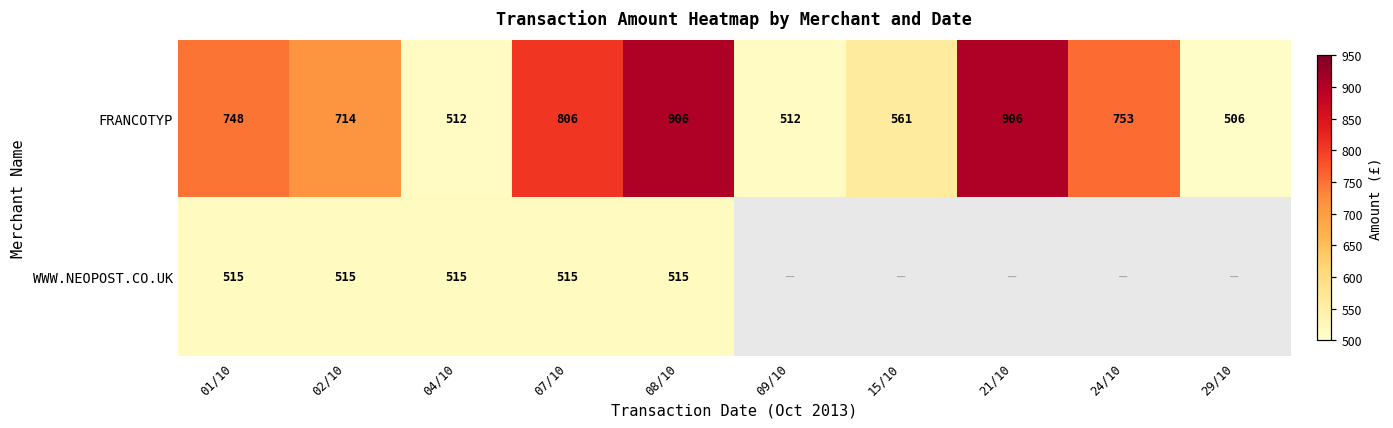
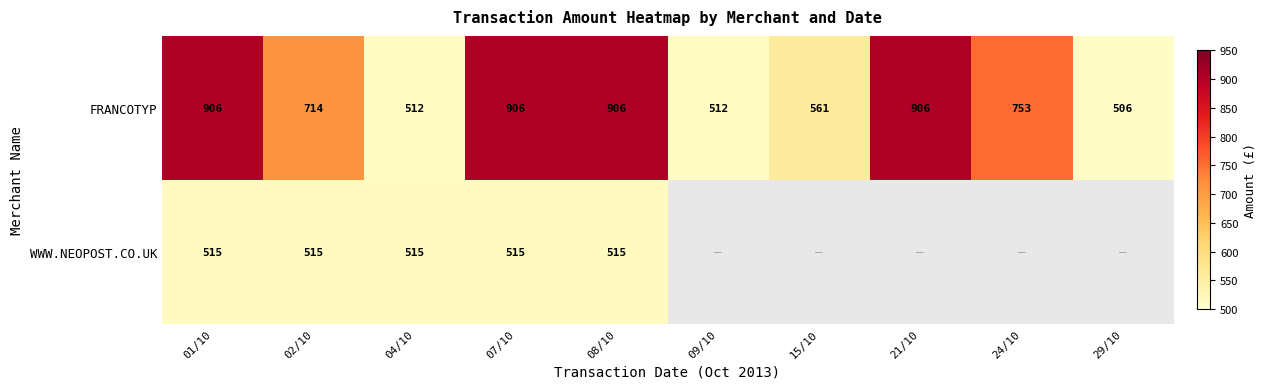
  {
    "FRANCOTYP": {
-     "01/10": 748,
+     "01/10": 906,
      "02/10": 714,
      "04/10": 512,
-     "07/10": 806,
+     "07/10": 906,
      "08/10": 906,
      "09/10": 512,
      "15/10": 561,
      "21/10": 906,
      "24/10": 753,
      "29/10": 506
    },
    "WWW.NEOPOST.CO.UK": {
      "01/10": 515,
      "02/10": 515,
      "04/10": 515,
      "07/10": 515,
      "08/10": 515
    }
  }
